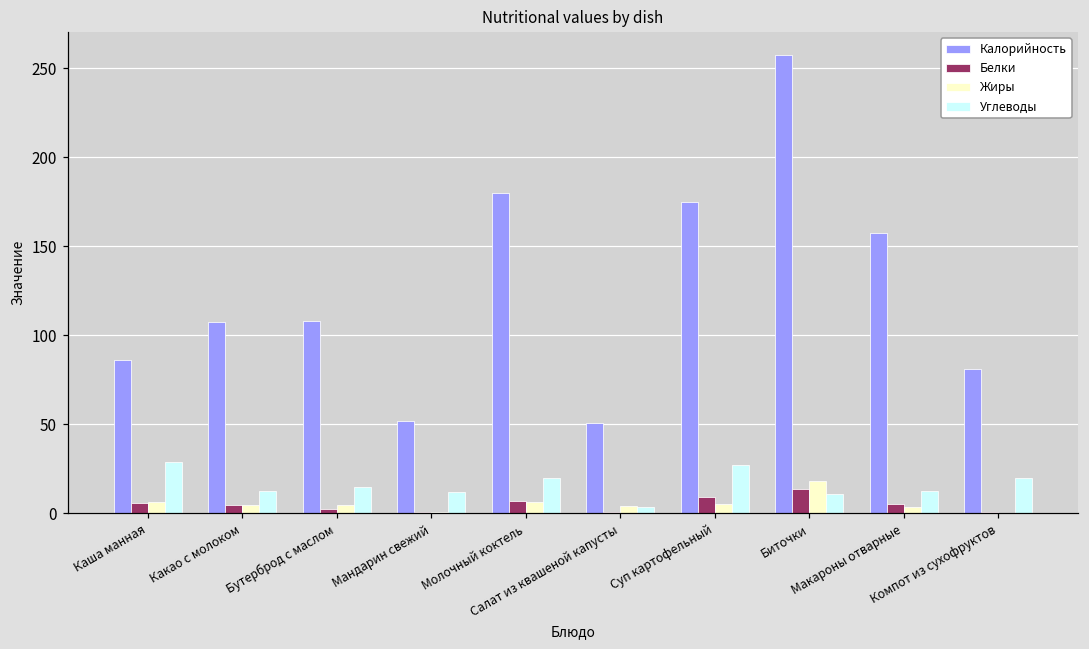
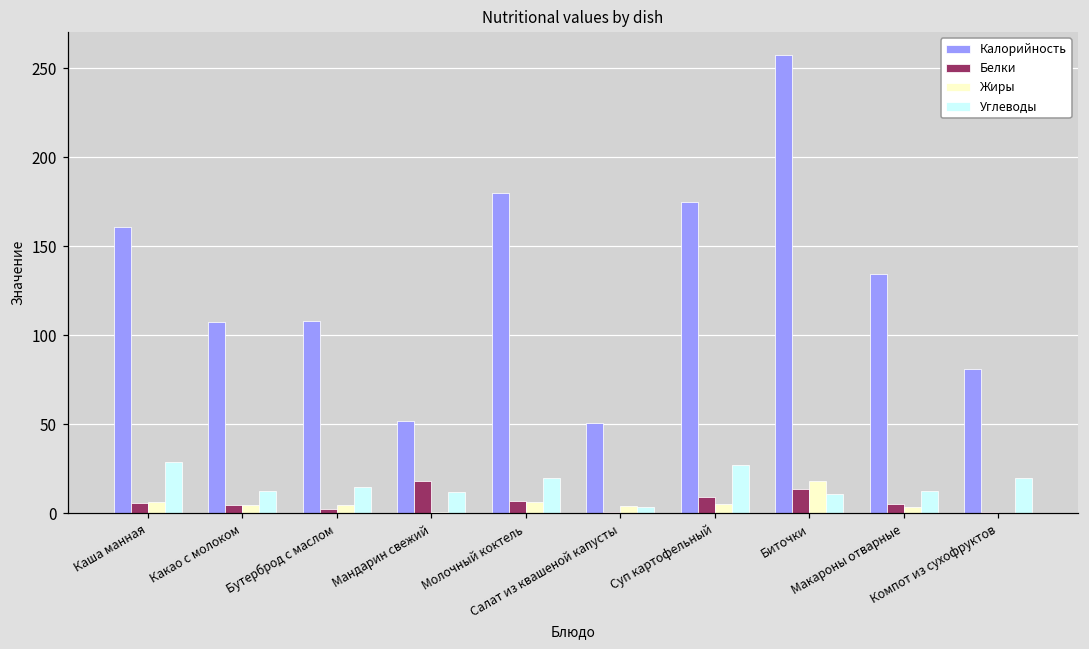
  {
    "Калорийность": {
-     "Каша манная": 86,
+     "Каша манная": 161,
      "Какао с молоком": 107,
      "Бутерброд с маслом": 108,
      "Мандарин свежий": 52,
      "Молочный коктель": 180,
      "Салат из квашеной капусты": 50,
      "Суп картофельный": 175,
      "Биточки": 257,
-     "Макароны отварные": 158,
+     "Макароны отварные": 134,
      "Компот из сухофруктов": 81
    },
    "Белки": {
      "Каша манная": 6,
      "Какао с молоком": 5,
      "Бутерброд с маслом": 2,
-     "Мандарин свежий": 1,
+     "Мандарин свежий": 18,
      "Молочный коктель": 7,
      "Суп картофельный": 9,
      "Биточки": 13,
      "Макароны отварные": 5
    },
    "Жиры": {
      "Каша манная": 6,
      "Какао с молоком": 4,
      "Бутерброд с маслом": 4,
      "Молочный коктель": 6,
      "Салат из квашеной капусты": 4,
      "Суп картофельный": 5,
      "Биточки": 18,
      "Макароны отварные": 4,
      "Компот из сухофруктов": 0
    },
    "Углеводы": {
      "Каша манная": 29,
      "Какао с молоком": 13,
      "Бутерброд с маслом": 15,
      "Мандарин свежий": 12,
      "Молочный коктель": 20,
      "Салат из квашеной капусты": 4,
      "Суп картофельный": 27,
      "Биточки": 11,
      "Макароны отварные": 13,
      "Компот из сухофруктов": 20
    }
  }
